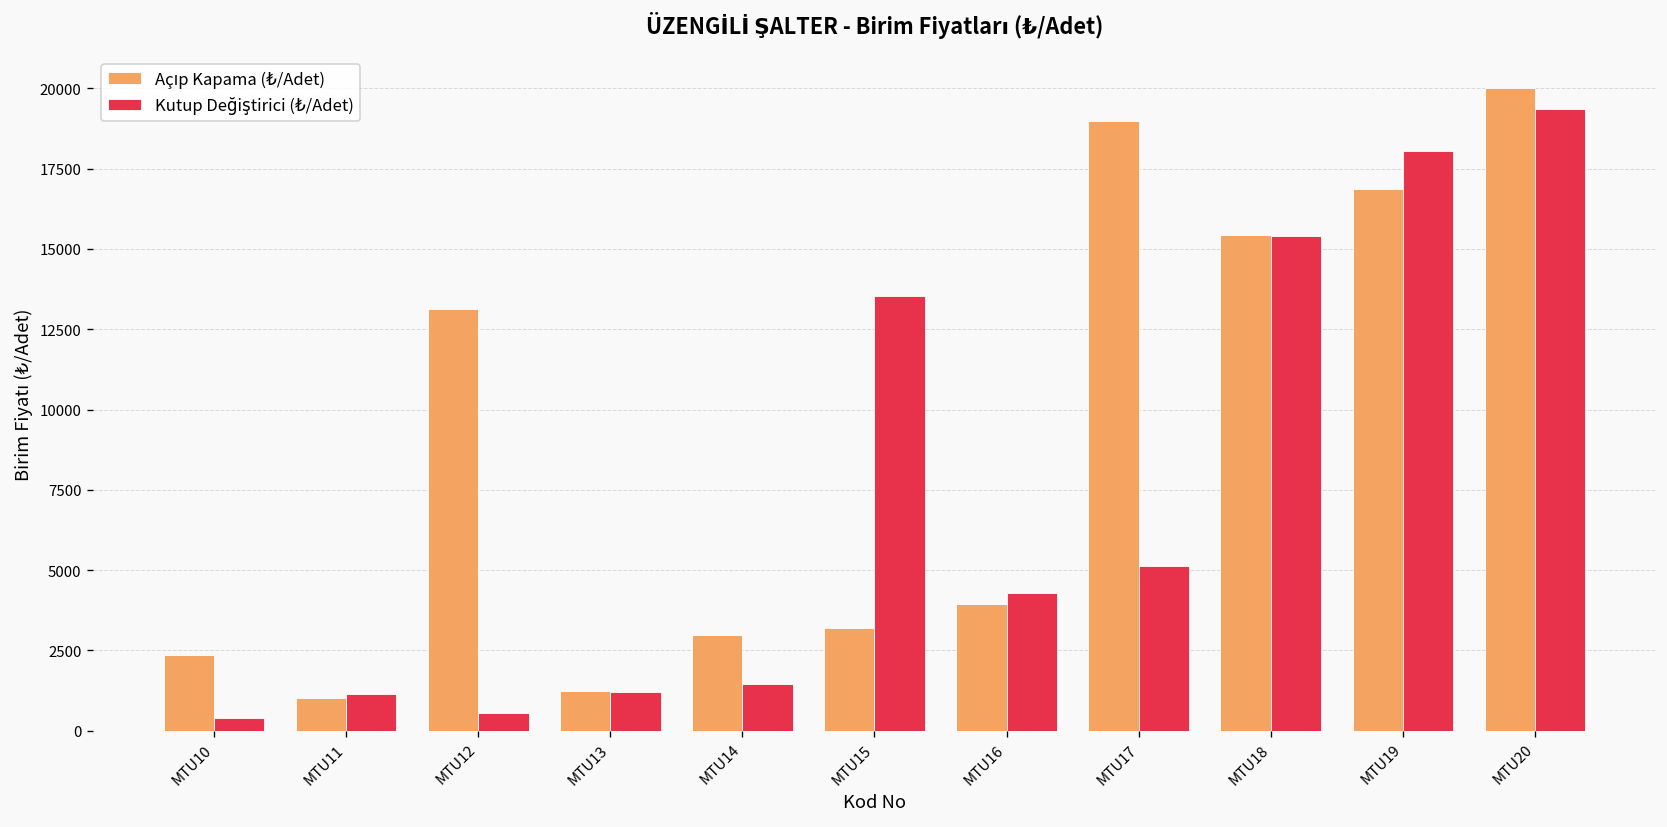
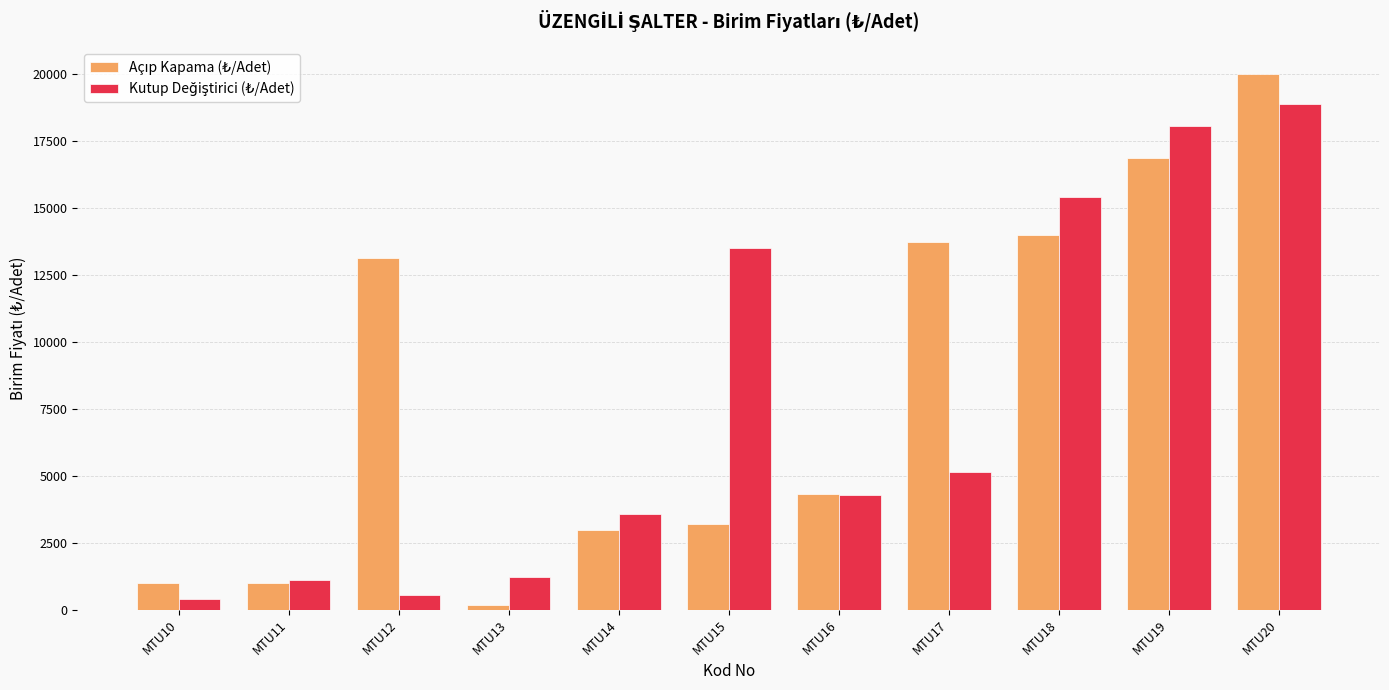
  {
    "Açıp Kapama (₺/Adet)": {
-     "MTU10": 2300,
+     "MTU10": 1000,
      "MTU11": 1000,
      "MTU12": 13100,
-     "MTU13": 1200,
+     "MTU13": 200,
      "MTU14": 3000,
      "MTU15": 3200,
-     "MTU16": 4000,
-     "MTU17": 19000,
-     "MTU18": 15400,
+     "MTU16": 4300,
+     "MTU17": 13700,
+     "MTU18": 14000,
      "MTU19": 16900,
      "MTU20": 20000
    },
    "Kutup Değiştirici (₺/Adet)": {
      "MTU10": 400,
      "MTU11": 1100,
      "MTU12": 500,
      "MTU13": 1200,
-     "MTU14": 1500,
+     "MTU14": 3600,
      "MTU15": 13500,
      "MTU16": 4300,
      "MTU17": 5100,
      "MTU18": 15400,
      "MTU19": 18100,
-     "MTU20": 19400
+     "MTU20": 18900
    }
  }
